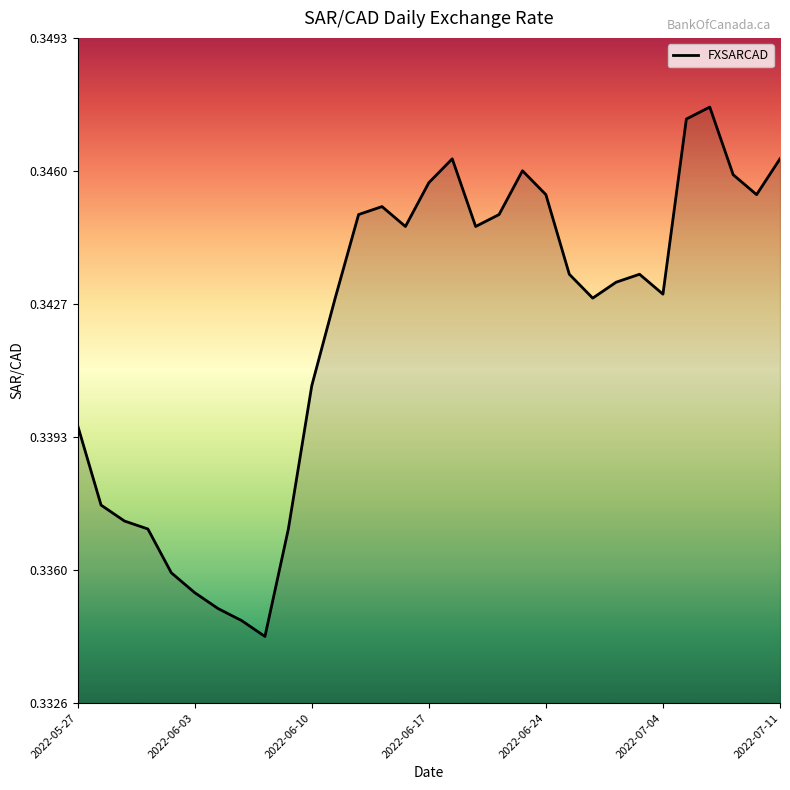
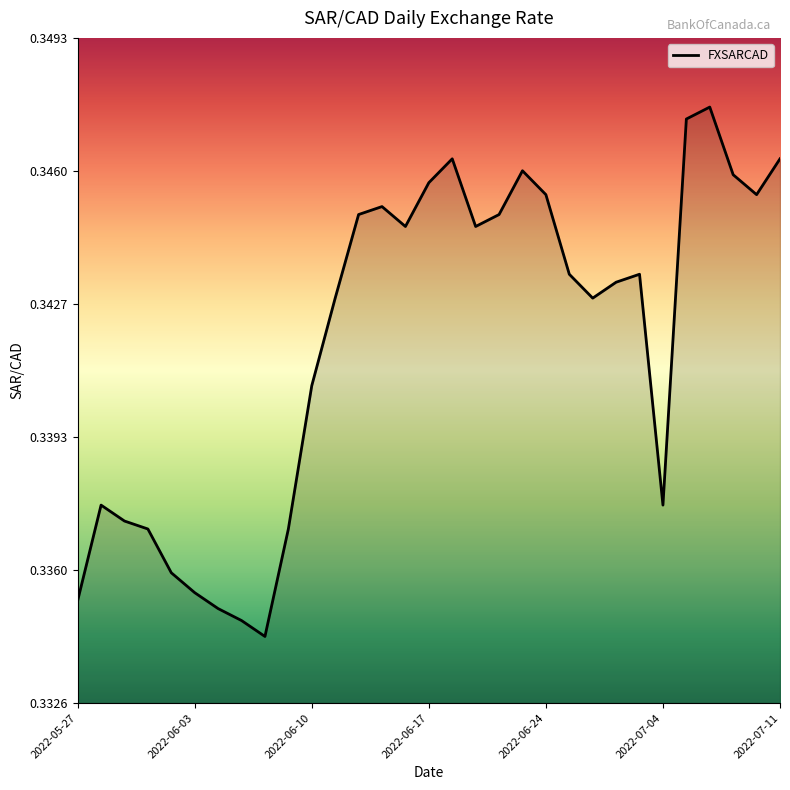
  {
-   "2022-05-27": 0.3396,
+   "2022-05-27": 0.3352,
    "2022-06-03": 0.3354,
    "2022-06-10": 0.3406,
    "2022-06-17": 0.3457,
    "2022-06-24": 0.3454,
-   "2022-07-04": 0.3429,
+   "2022-07-04": 0.3376,
    "2022-07-11": 0.3463
  }
